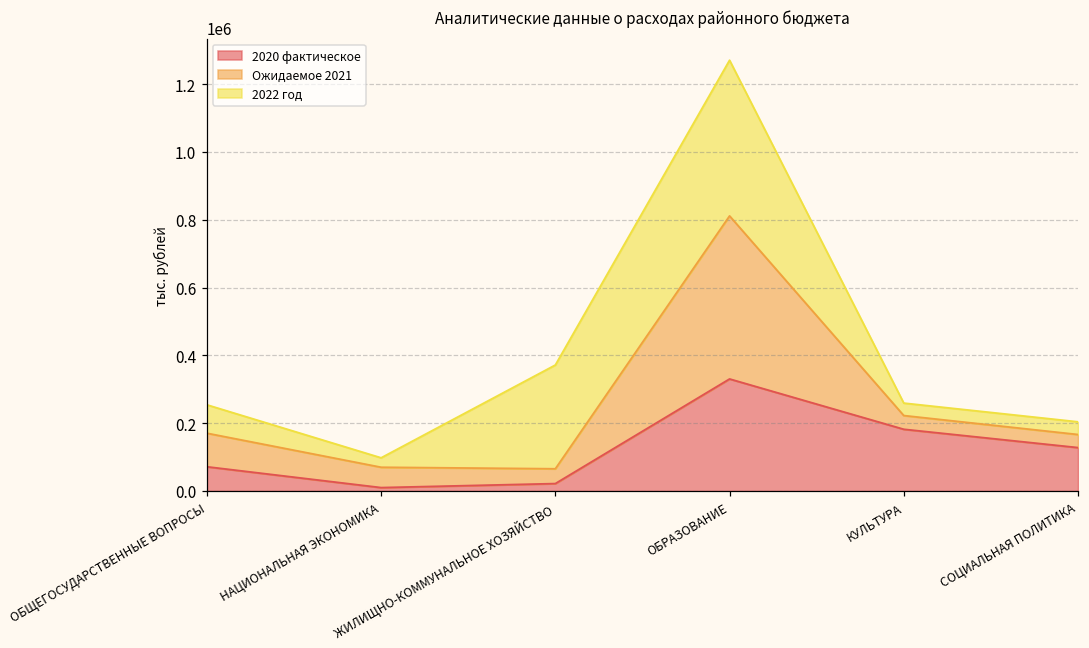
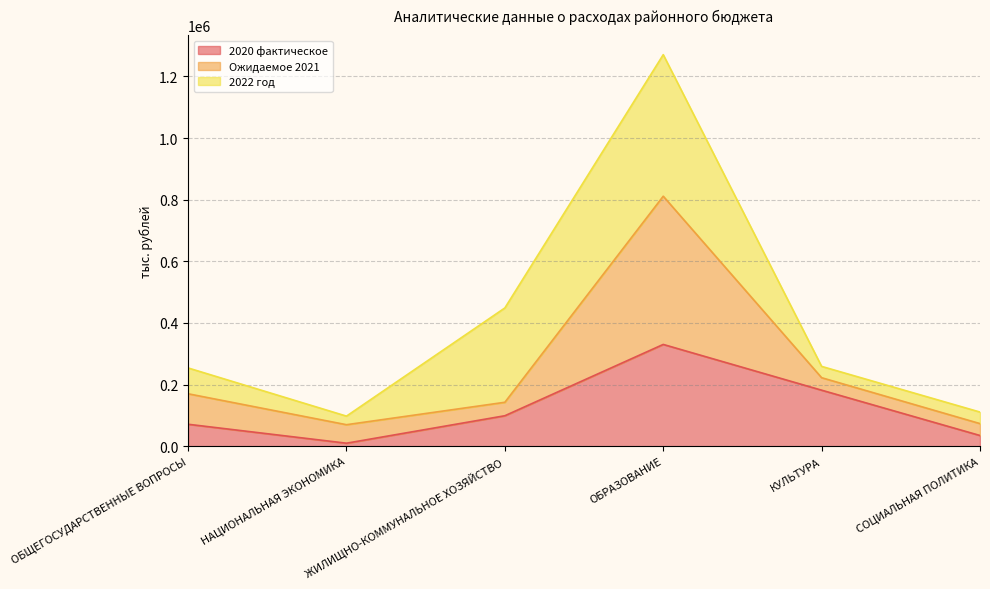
  {
    "2020 фактическое": {
      "ОБЩЕГОСУДАРСТВЕННЫЕ ВОПРОСЫ": 70000,
      "НАЦИОНАЛЬНАЯ ЭКОНОМИКА": 10000,
-     "ЖИЛИЩНО-КОММУНАЛЬНОЕ ХОЗЯЙСТВО": 20000,
+     "ЖИЛИЩНО-КОММУНАЛЬНОЕ ХОЗЯЙСТВО": 100000,
      "ОБРАЗОВАНИЕ": 330000,
      "КУЛЬТУРА": 180000,
-     "СОЦИАЛЬНАЯ ПОЛИТИКА": 130000
+     "СОЦИАЛЬНАЯ ПОЛИТИКА": 30000
    }
  }
